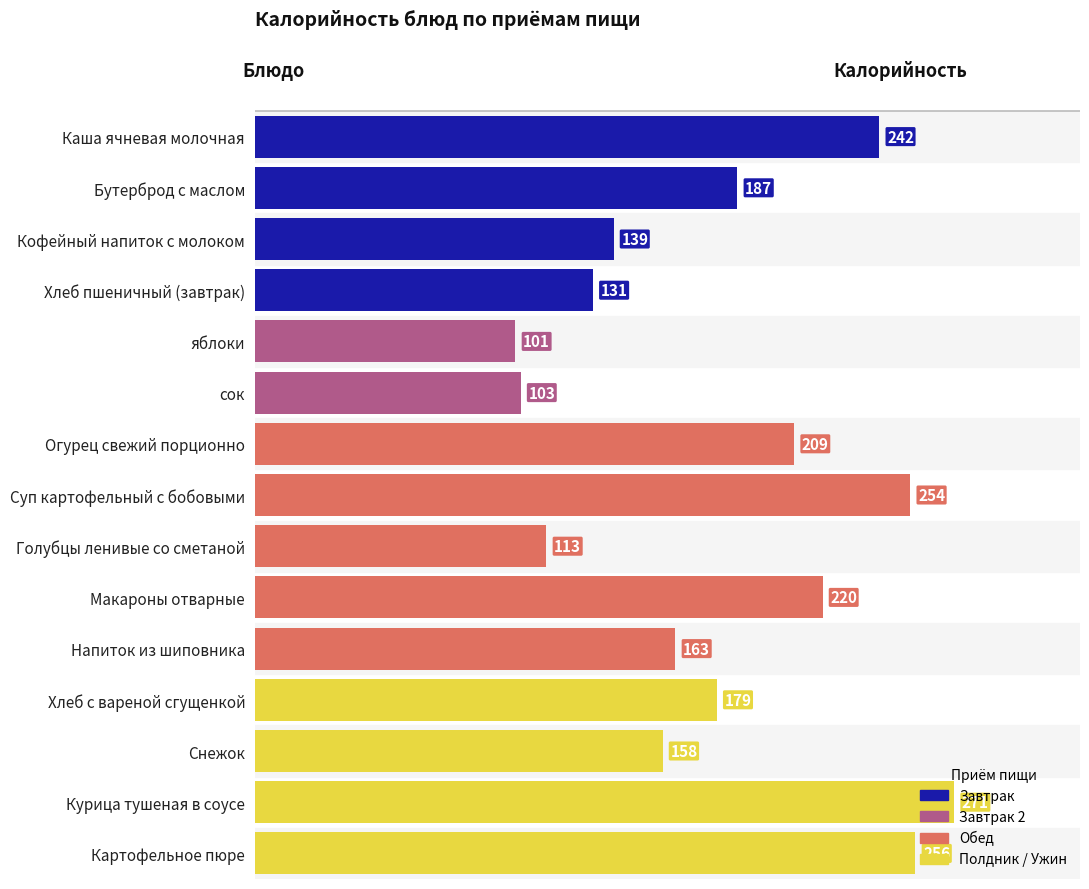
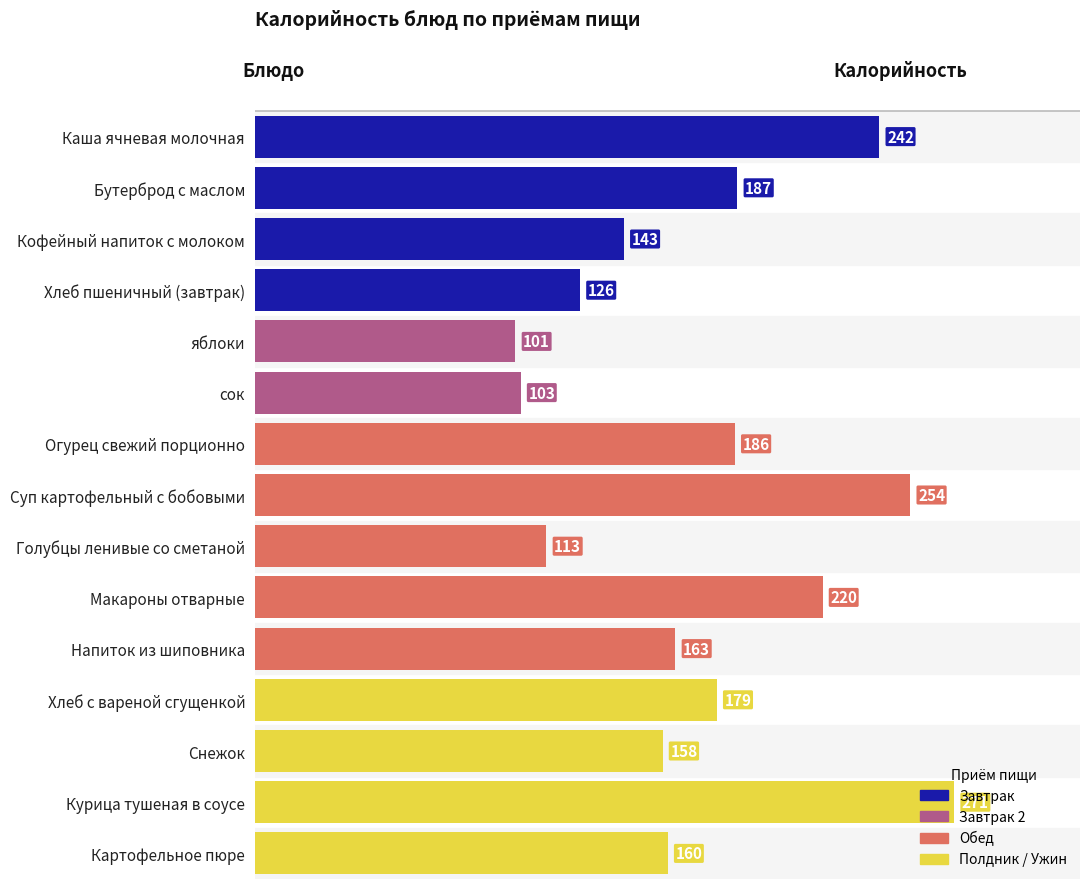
  {
-   "Кофейный напиток с молоком": 139,
-   "Хлеб пшеничный (завтрак)": 131,
-   "Огурец свежий порционно": 209,
-   "Картофельное пюре": 256
+   "Кофейный напиток с молоком": 143,
+   "Хлеб пшеничный (завтрак)": 126,
+   "Огурец свежий порционно": 186,
+   "Картофельное пюре": 160
  }
